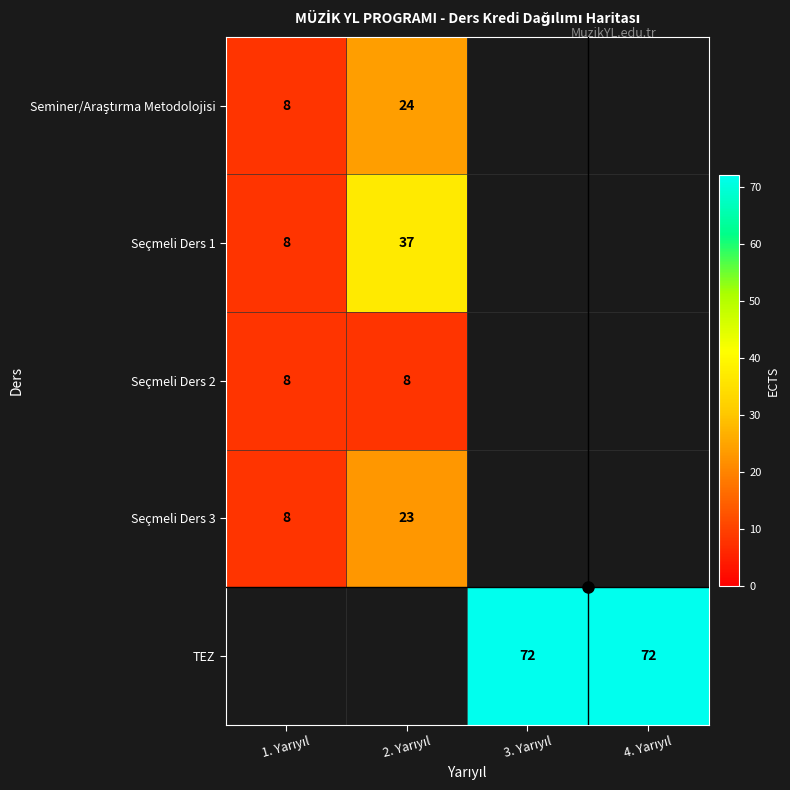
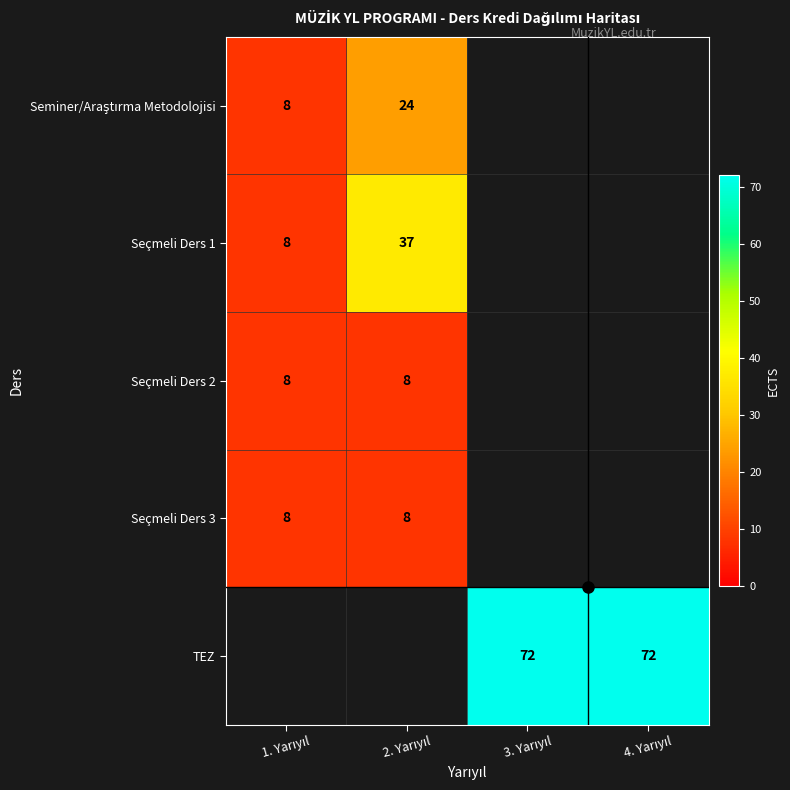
  {
    "Seminer/Araştırma Metodolojisi": {
      "1. Yarıyıl": 8,
      "2. Yarıyıl": 24
    },
    "Seçmeli Ders 1": {
      "1. Yarıyıl": 8,
      "2. Yarıyıl": 37
    },
    "Seçmeli Ders 2": {
      "1. Yarıyıl": 8,
      "2. Yarıyıl": 8
    },
    "Seçmeli Ders 3": {
      "1. Yarıyıl": 8,
-     "2. Yarıyıl": 23
+     "2. Yarıyıl": 8
    },
    "TEZ": {
      "3. Yarıyıl": 72,
      "4. Yarıyıl": 72
    }
  }
